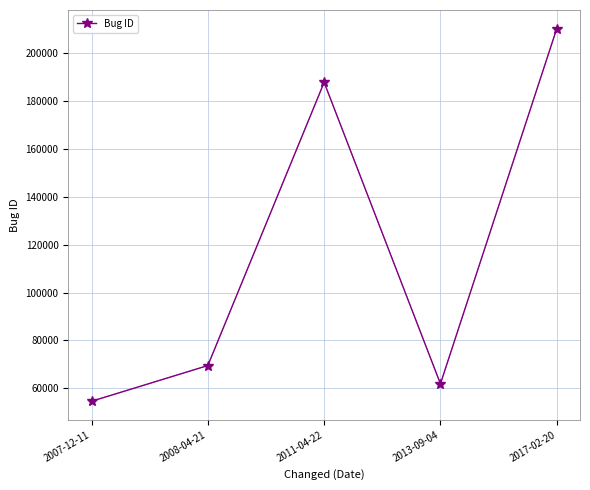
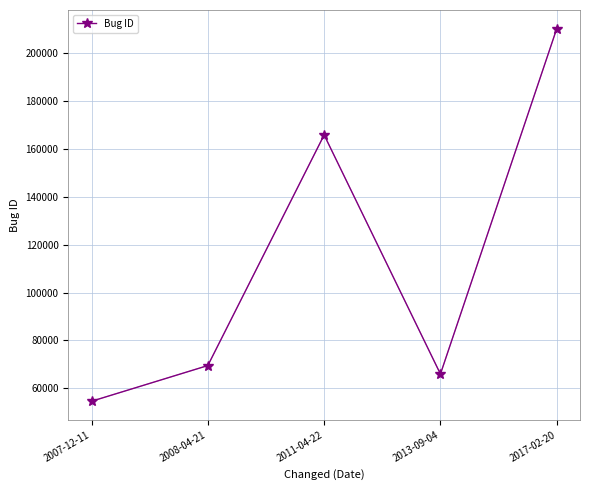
  {
    "2007-12-11": 55000,
    "2008-04-21": 70000,
-   "2011-04-22": 188000,
-   "2013-09-04": 62000,
+   "2011-04-22": 166000,
+   "2013-09-04": 66000,
    "2017-02-20": 210000
  }
